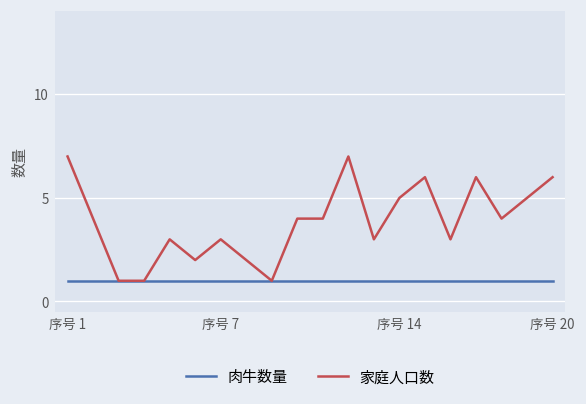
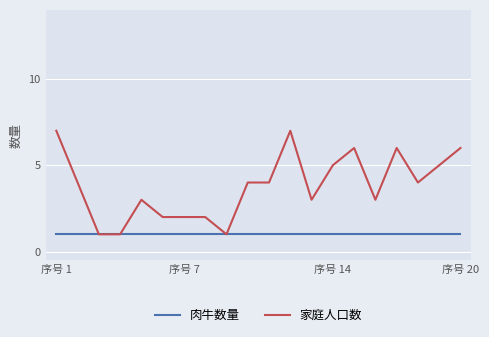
  {
    "肉牛数量": {
      "序号 1": 1,
      "序号 7": 1,
      "序号 14": 1,
      "序号 20": 1
    },
    "家庭人口数": {
      "序号 1": 7,
-     "序号 7": 3,
+     "序号 7": 2,
      "序号 14": 5,
      "序号 20": 6
    }
  }
